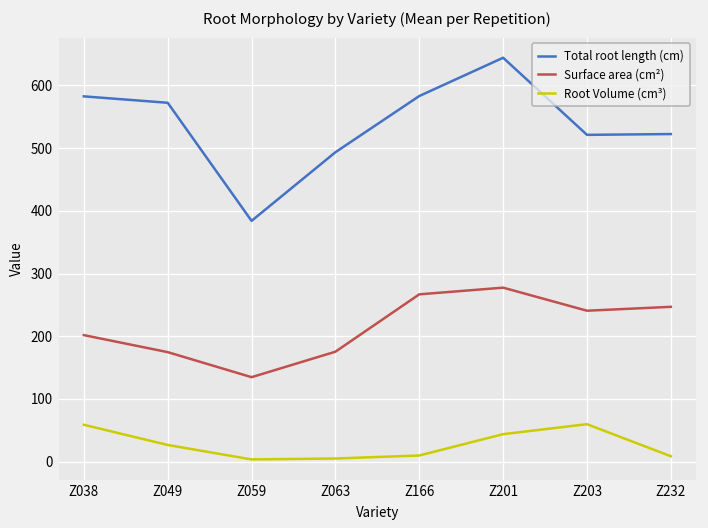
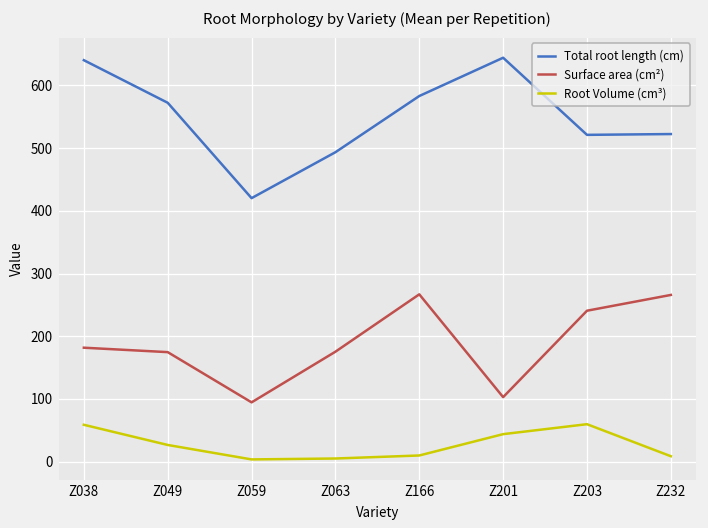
  {
    "Total root length (cm)": {
-     "Z038": 580,
+     "Z038": 640,
      "Z049": 570,
-     "Z059": 380,
+     "Z059": 420,
      "Z063": 490,
      "Z166": 580,
      "Z201": 640,
      "Z203": 520,
      "Z232": 520
    },
    "Surface area (cm²)": {
-     "Z038": 200,
+     "Z038": 180,
      "Z049": 170,
-     "Z059": 130,
+     "Z059": 90,
      "Z063": 180,
      "Z166": 270,
-     "Z201": 280,
+     "Z201": 100,
      "Z203": 240,
-     "Z232": 250
+     "Z232": 270
    },
    "Root Volume (cm³)": {
      "Z038": 60,
      "Z049": 30,
      "Z059": 0,
      "Z063": 10,
      "Z166": 10,
      "Z201": 40,
      "Z203": 60,
      "Z232": 10
    }
  }
